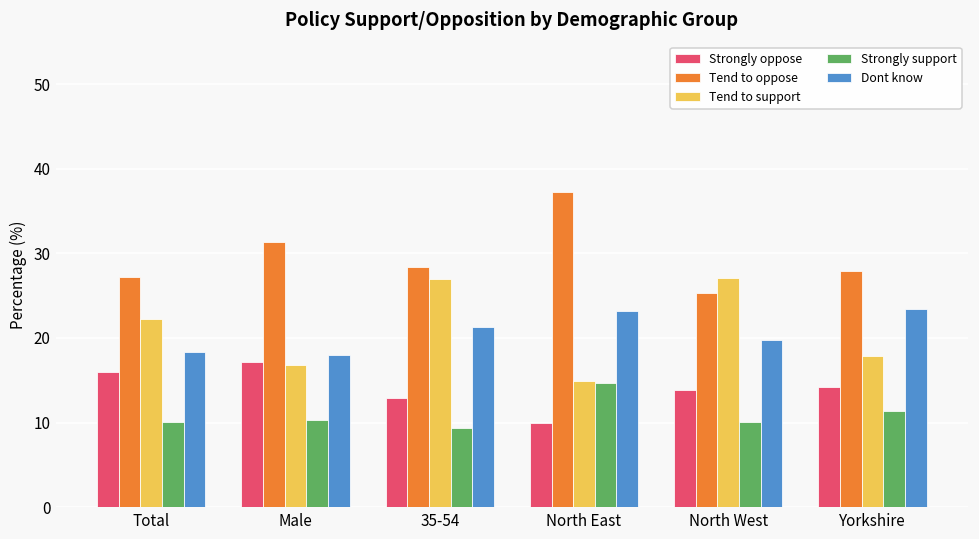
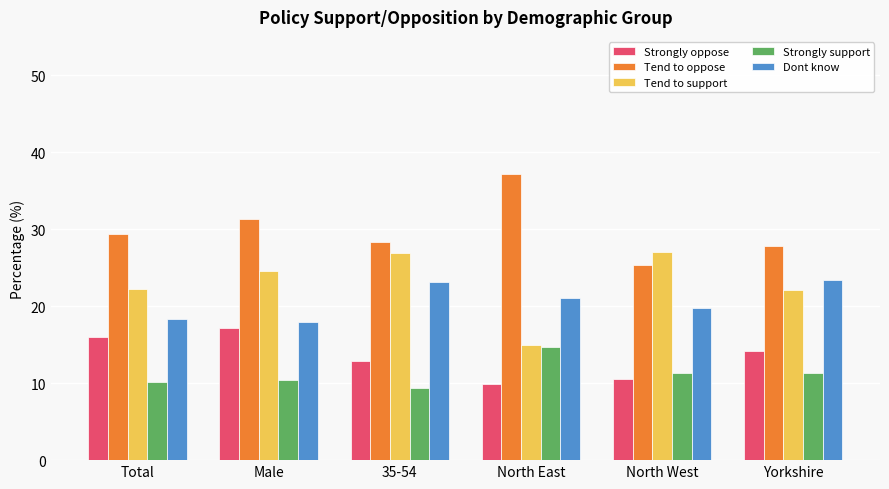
  {
    "Strongly oppose": {
      "Total": 16,
      "Male": 17,
      "35-54": 13,
      "North East": 10,
-     "North West": 14,
+     "North West": 11,
      "Yorkshire": 14
    },
    "Tend to oppose": {
-     "Total": 27,
+     "Total": 29,
      "Male": 31,
      "35-54": 28,
      "North East": 37,
      "North West": 25,
      "Yorkshire": 28
    },
    "Tend to support": {
      "Total": 22,
-     "Male": 17,
+     "Male": 25,
      "35-54": 27,
      "North East": 15,
      "North West": 27,
-     "Yorkshire": 18
+     "Yorkshire": 22
    },
    "Strongly support": {
      "Total": 10,
      "Male": 10,
      "35-54": 9,
      "North East": 15,
-     "North West": 10,
+     "North West": 11,
      "Yorkshire": 11
    },
    "Dont know": {
      "Total": 18,
      "Male": 18,
-     "35-54": 21,
-     "North East": 23,
+     "35-54": 23,
+     "North East": 21,
      "North West": 20,
      "Yorkshire": 23
    }
  }
